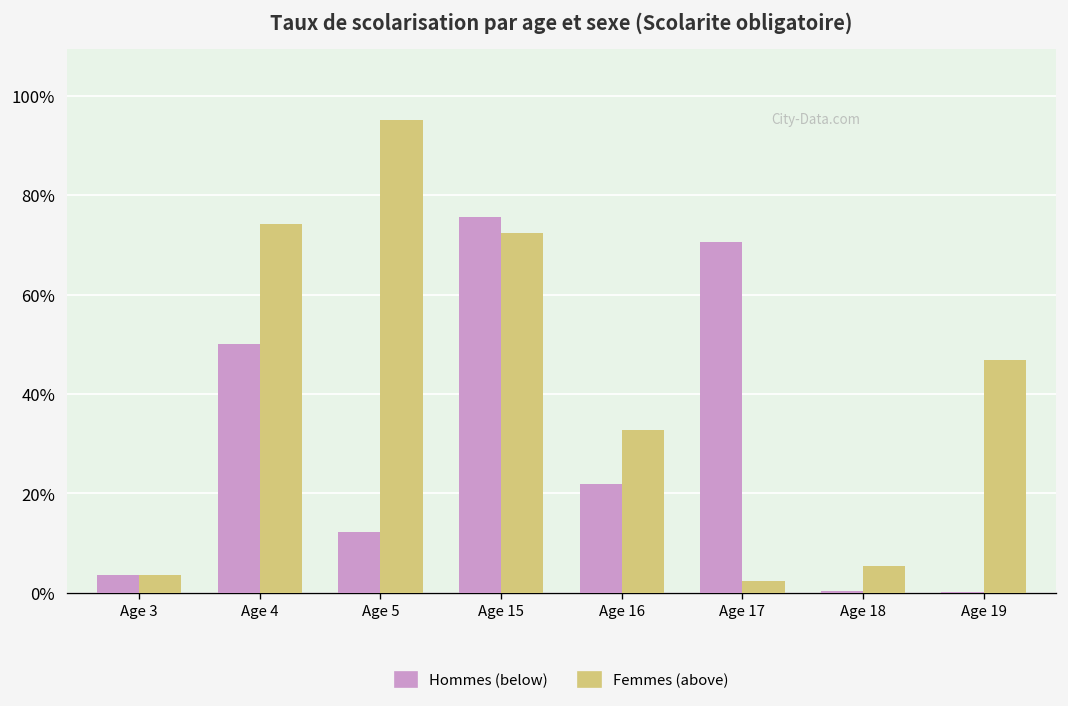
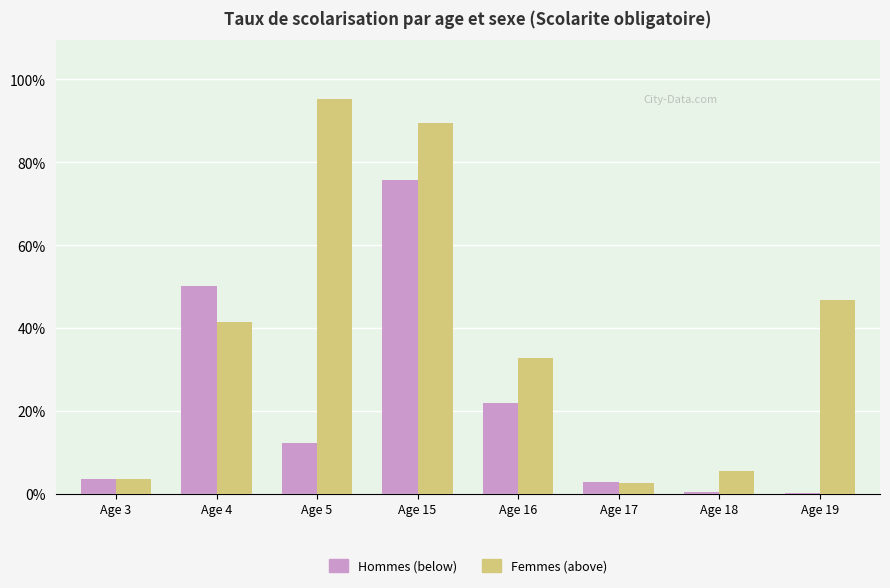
  {
    "Hommes (below)": {
      "Age 3": "4%",
      "Age 4": "50%",
      "Age 5": "12%",
      "Age 15": "76%",
      "Age 16": "22%",
-     "Age 17": "71%"
+     "Age 17": "3%"
    },
    "Femmes (above)": {
      "Age 3": "4%",
-     "Age 4": "74%",
+     "Age 4": "41%",
      "Age 5": "95%",
-     "Age 15": "72%",
+     "Age 15": "89%",
      "Age 16": "33%",
      "Age 17": "2%",
      "Age 18": "5%",
      "Age 19": "47%"
    }
  }
